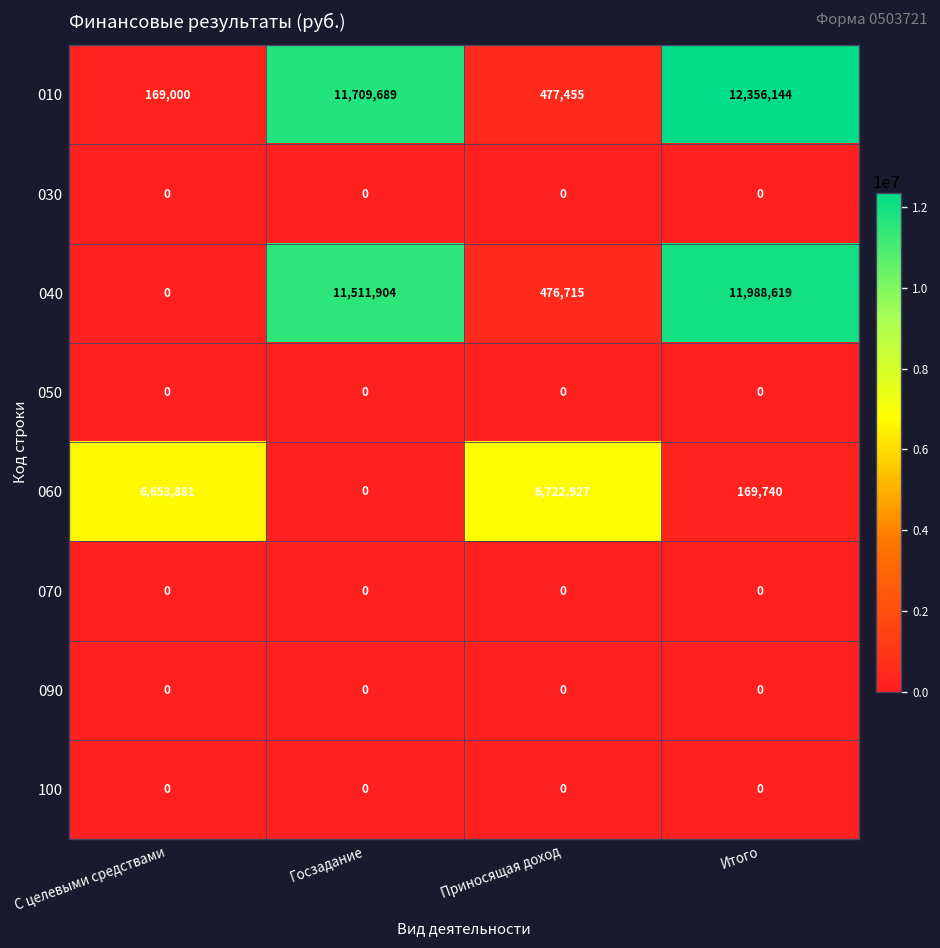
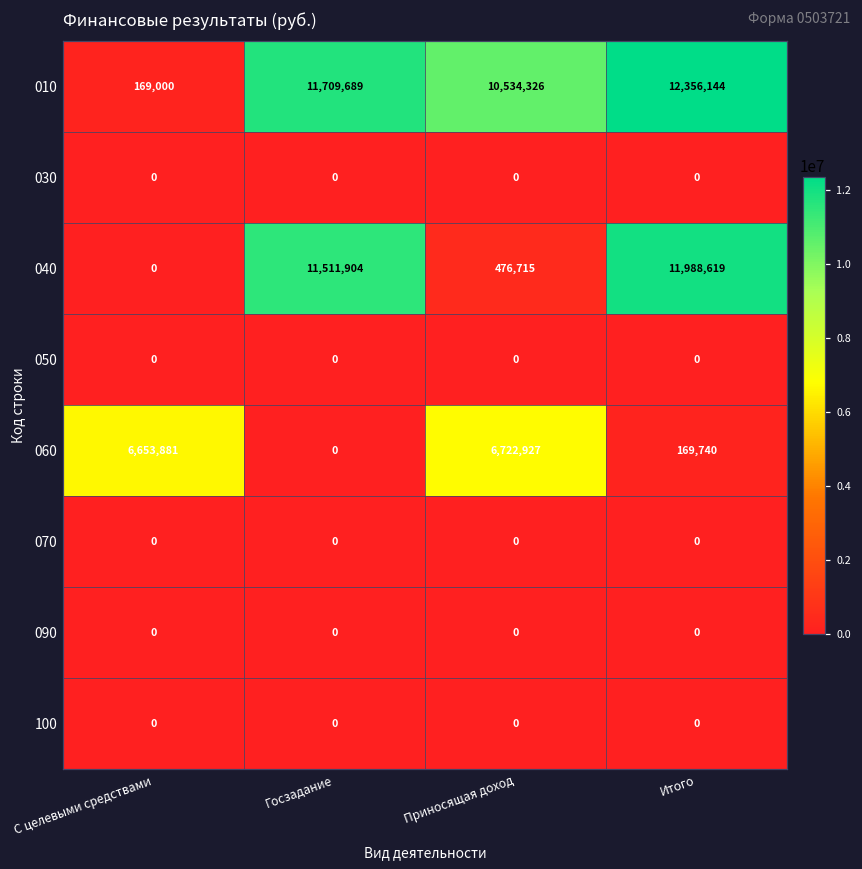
  {
    "010": {
      "С целевыми средствами": "169,000",
      "Госзадание": "11,709,689",
-     "Приносящая доход": "477,455",
+     "Приносящая доход": "10,534,326",
      "Итого": "12,356,144"
    },
    "030": {
      "С целевыми средствами": "0",
      "Госзадание": "0",
      "Приносящая доход": "0",
      "Итого": "0"
    },
    "040": {
      "С целевыми средствами": "0",
      "Госзадание": "11,511,904",
      "Приносящая доход": "476,715",
      "Итого": "11,988,619"
    },
    "050": {
      "С целевыми средствами": "0",
      "Госзадание": "0",
      "Приносящая доход": "0",
      "Итого": "0"
    },
    "060": {
      "С целевыми средствами": "6,653,881",
      "Госзадание": "0",
      "Приносящая доход": "6,722,927",
      "Итого": "169,740"
    },
    "070": {
      "С целевыми средствами": "0",
      "Госзадание": "0",
      "Приносящая доход": "0",
      "Итого": "0"
    },
    "090": {
      "С целевыми средствами": "0",
      "Госзадание": "0",
      "Приносящая доход": "0",
      "Итого": "0"
    },
    "100": {
      "С целевыми средствами": "0",
      "Госзадание": "0",
      "Приносящая доход": "0",
      "Итого": "0"
    }
  }
